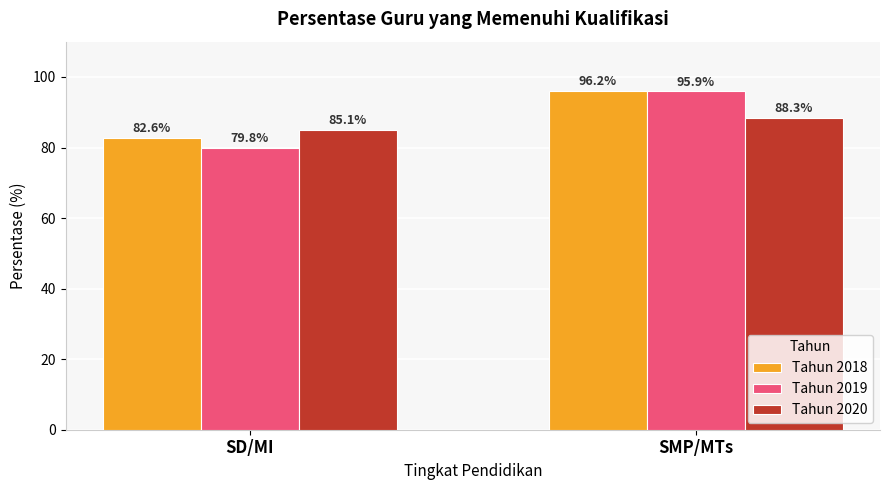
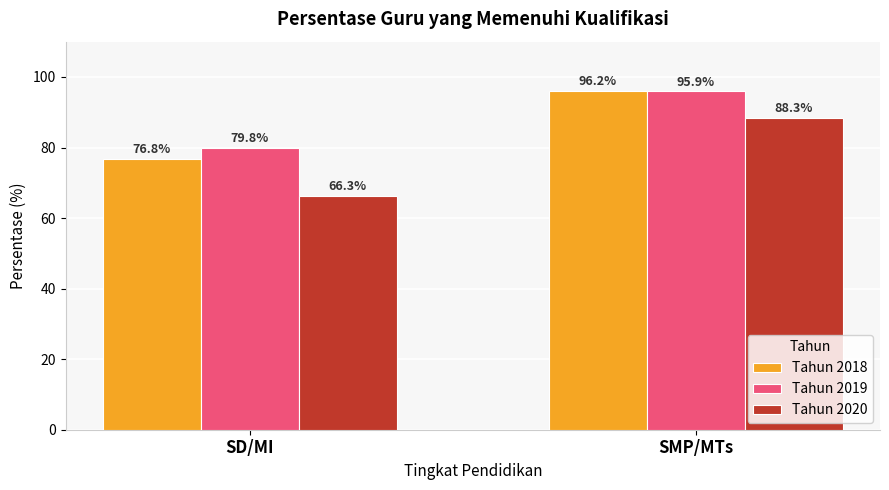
  {
    "Tahun 2018": {
-     "SD/MI": "82.6%",
+     "SD/MI": "76.8%",
      "SMP/MTs": "96.2%"
    },
    "Tahun 2019": {
      "SD/MI": "79.8%",
      "SMP/MTs": "95.9%"
    },
    "Tahun 2020": {
-     "SD/MI": "85.1%",
+     "SD/MI": "66.3%",
      "SMP/MTs": "88.3%"
    }
  }
